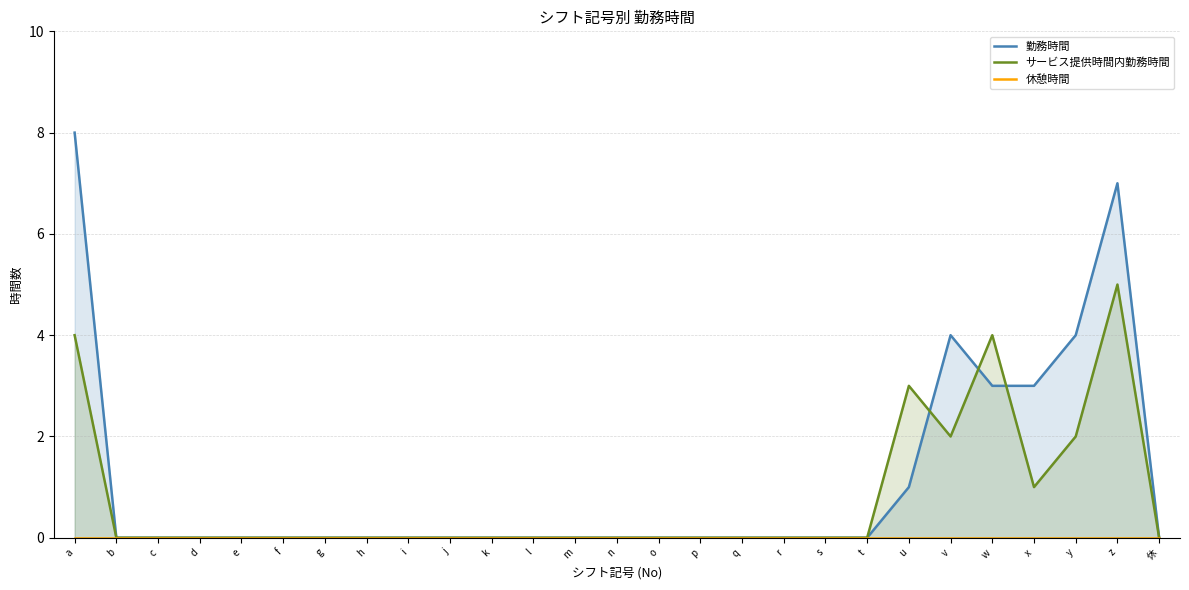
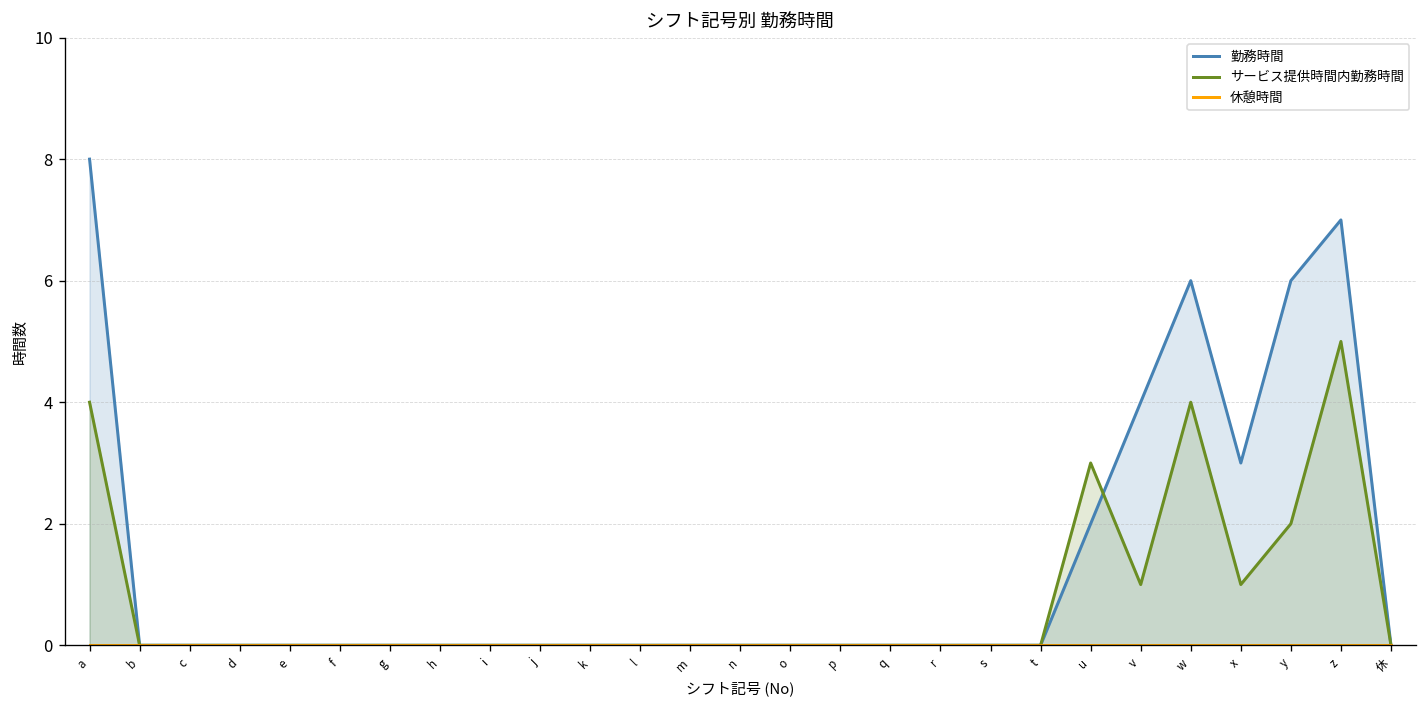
  {
    "勤務時間": {
      "a": 8,
-     "u": 1,
+     "u": 2,
      "v": 4,
-     "w": 3,
+     "w": 6,
      "x": 3,
-     "y": 4,
+     "y": 6,
      "z": 7
    },
    "サービス提供時間内勤務時間": {
      "a": 4,
      "u": 3,
-     "v": 2,
+     "v": 1,
      "w": 4,
      "x": 1,
      "y": 2,
      "z": 5
    },
    "休憩時間": {
      "a": 0,
      "u": 0,
      "v": 0,
      "w": 0,
      "x": 0,
      "y": 0,
      "z": 0
    }
  }
